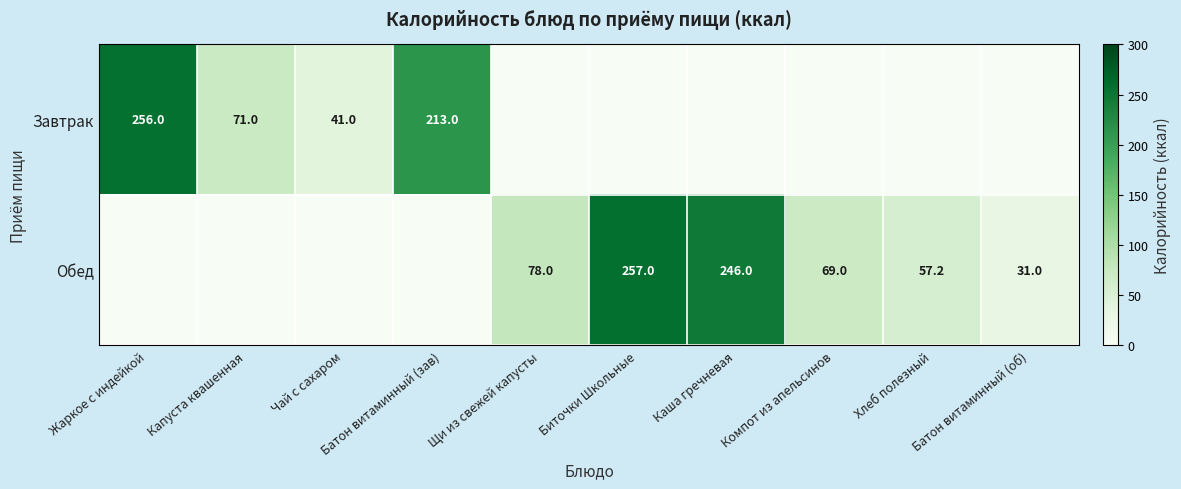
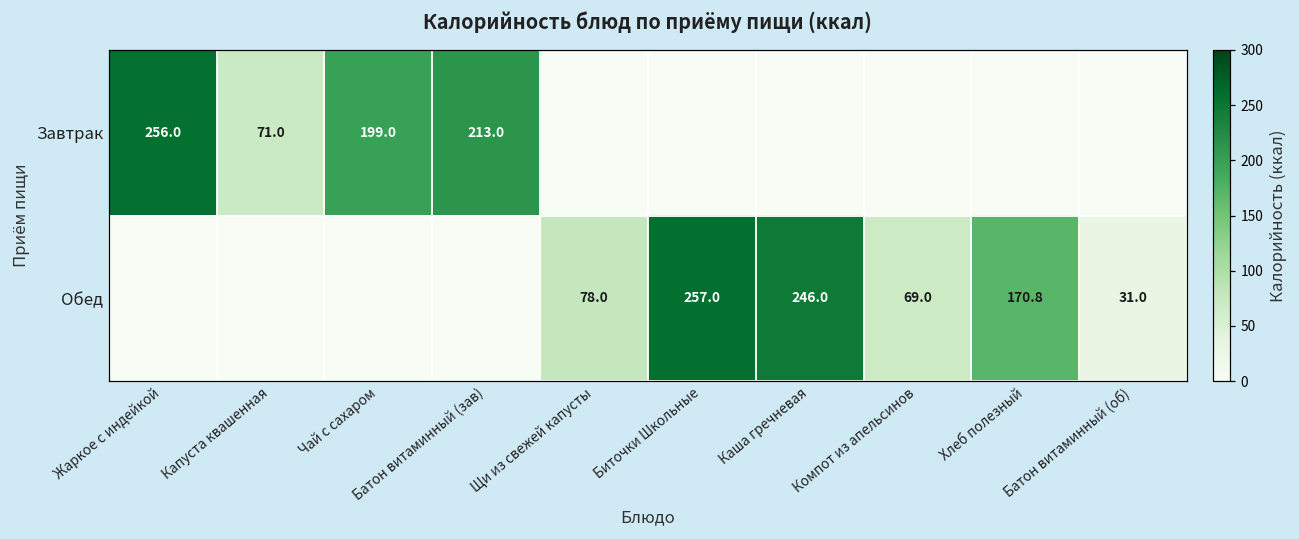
  {
    "Завтрак": {
      "Жаркое с индейкой": 256.0,
      "Капуста квашенная": 71.0,
-     "Чай с сахаром": 41.0,
+     "Чай с сахаром": 199.0,
      "Батон витаминный (зав)": 213.0
    },
    "Обед": {
      "Щи из свежей капусты": 78.0,
      "Биточки Школьные": 257.0,
      "Каша гречневая": 246.0,
      "Компот из апельсинов": 69.0,
-     "Хлеб полезный": 57.2,
+     "Хлеб полезный": 170.8,
      "Батон витаминный (об)": 31.0
    }
  }
